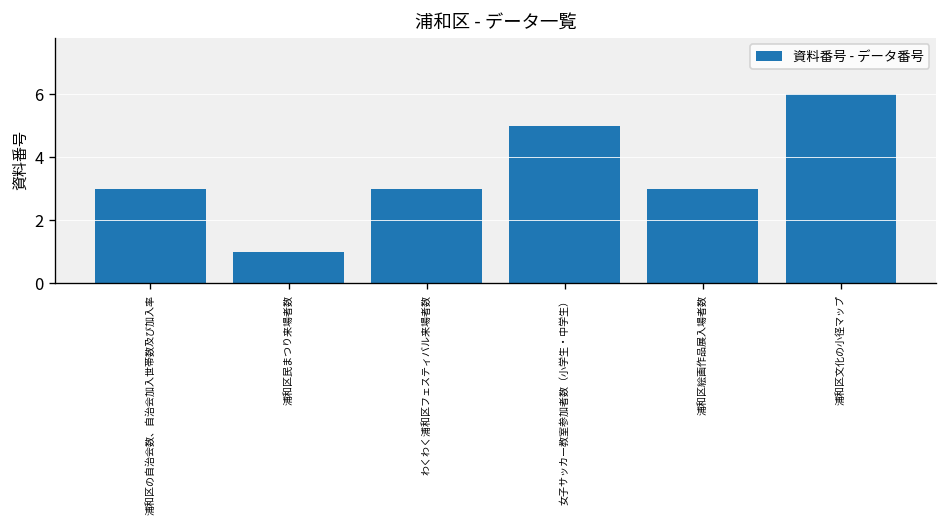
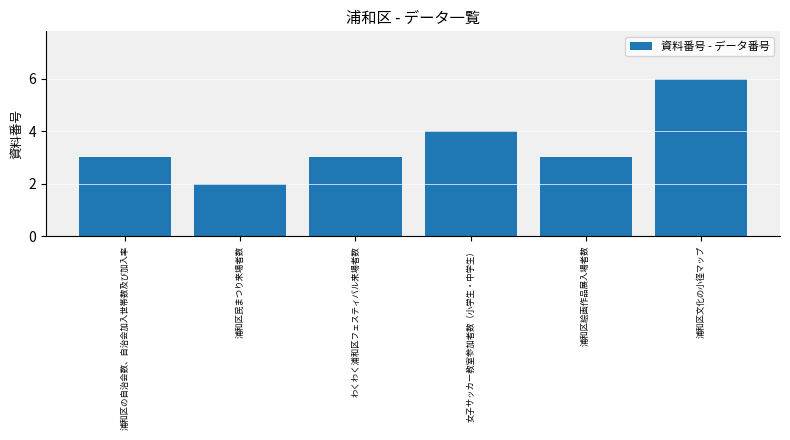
  {
    "浦和区の自治会数、自治会加入世帯数及び加入率": 3,
-   "浦和区民まつり来場者数": 1,
+   "浦和区民まつり来場者数": 2,
    "わくわく浦和区フェスティバル来場者数": 3,
-   "女子サッカー教室参加者数（小学生・中学生）": 5,
+   "女子サッカー教室参加者数（小学生・中学生）": 4,
    "浦和区絵画作品展入場者数": 3,
    "浦和区文化の小径マップ": 6
  }
